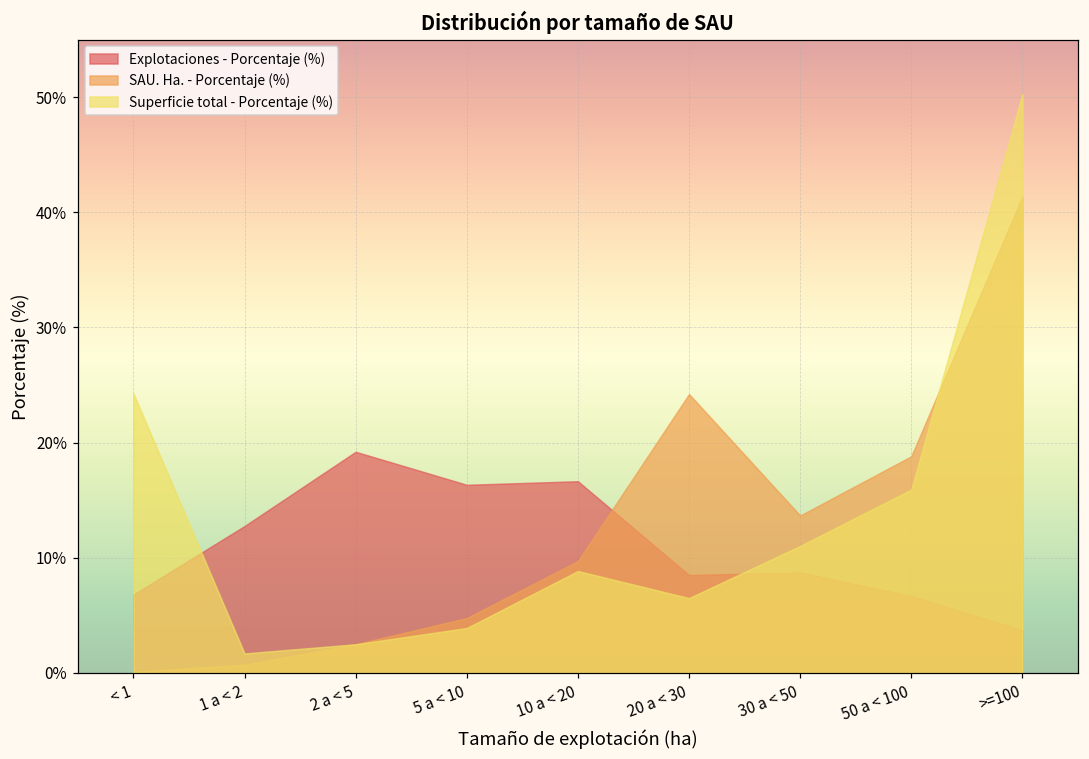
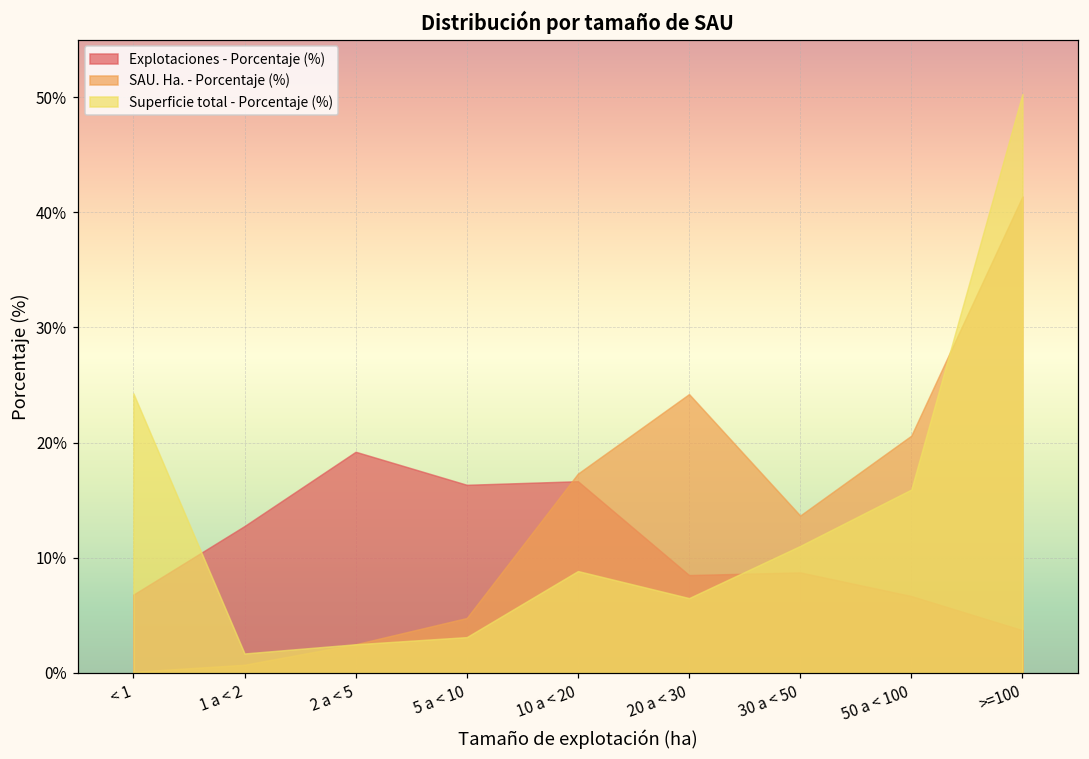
  {
    "Explotaciones - Porcentaje (%)": {
      "< 1": "6.8%",
      "1 a < 2": "12.8%",
      "2 a < 5": "19.2%",
      "5 a < 10": "16.3%",
      "10 a < 20": "16.6%",
      "20 a < 30": "8.5%",
      "30 a < 50": "8.7%",
      "50 a < 100": "6.7%",
      ">=100": "3.7%"
    },
    "SAU. Ha. - Porcentaje (%)": {
      "< 1": "0.1%",
      "1 a < 2": "0.7%",
      "5 a < 10": "4.8%",
-     "10 a < 20": "9.7%",
+     "10 a < 20": "17.3%",
      "20 a < 30": "24.2%",
      "30 a < 50": "13.7%",
-     "50 a < 100": "18.8%",
+     "50 a < 100": "20.6%",
      ">=100": "41.4%"
    },
    "Superficie total - Porcentaje (%)": {
      "< 1": "24.3%",
      "1 a < 2": "1.7%",
-     "5 a < 10": "3.9%",
+     "5 a < 10": "3.1%",
      "10 a < 20": "8.8%",
      "20 a < 30": "6.5%",
      "30 a < 50": "11.0%",
      "50 a < 100": "15.9%",
      ">=100": "50.3%"
    }
  }
